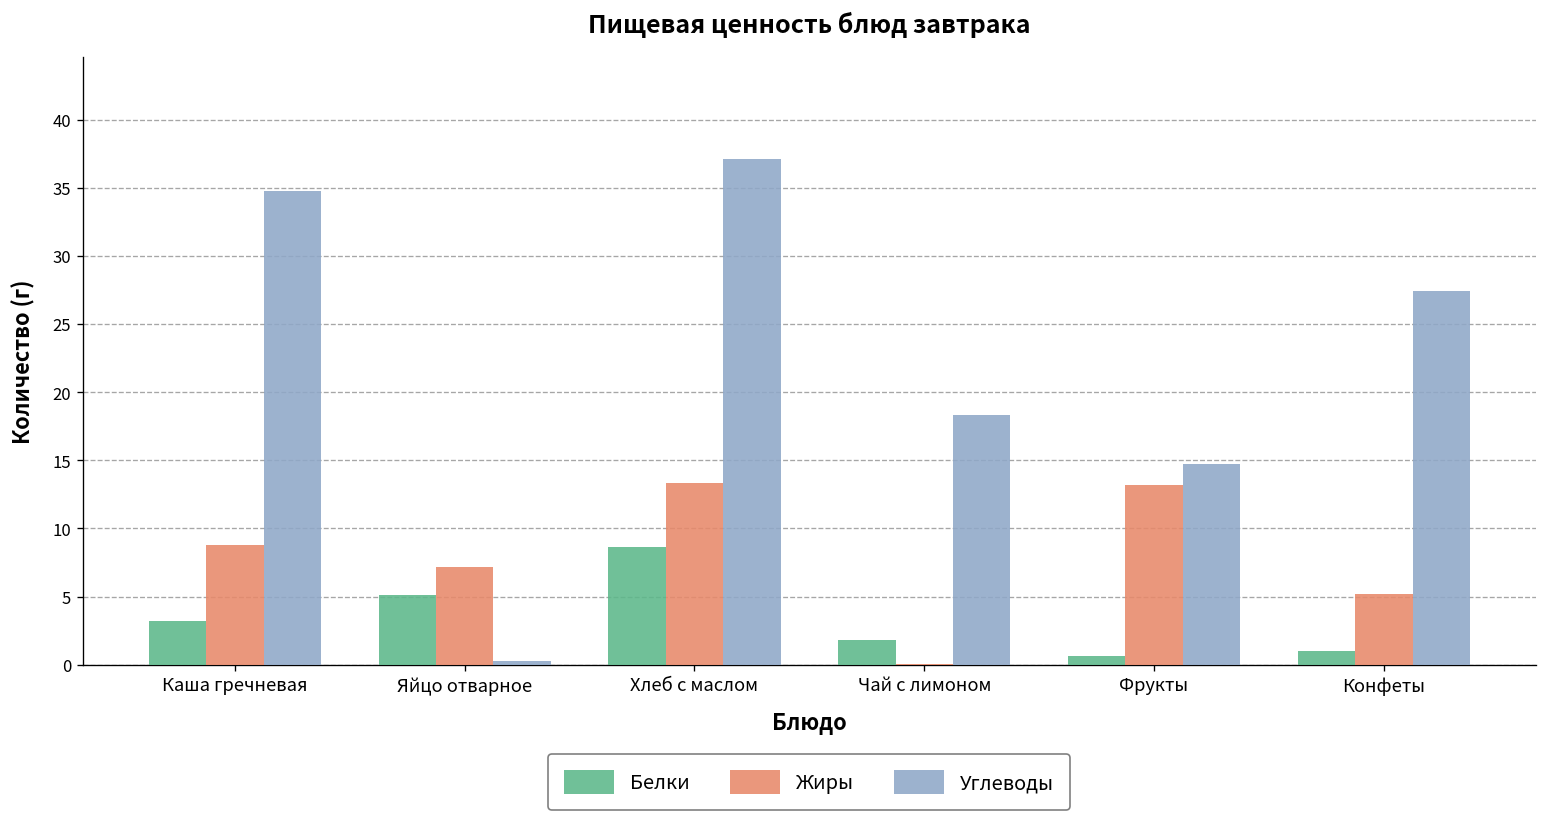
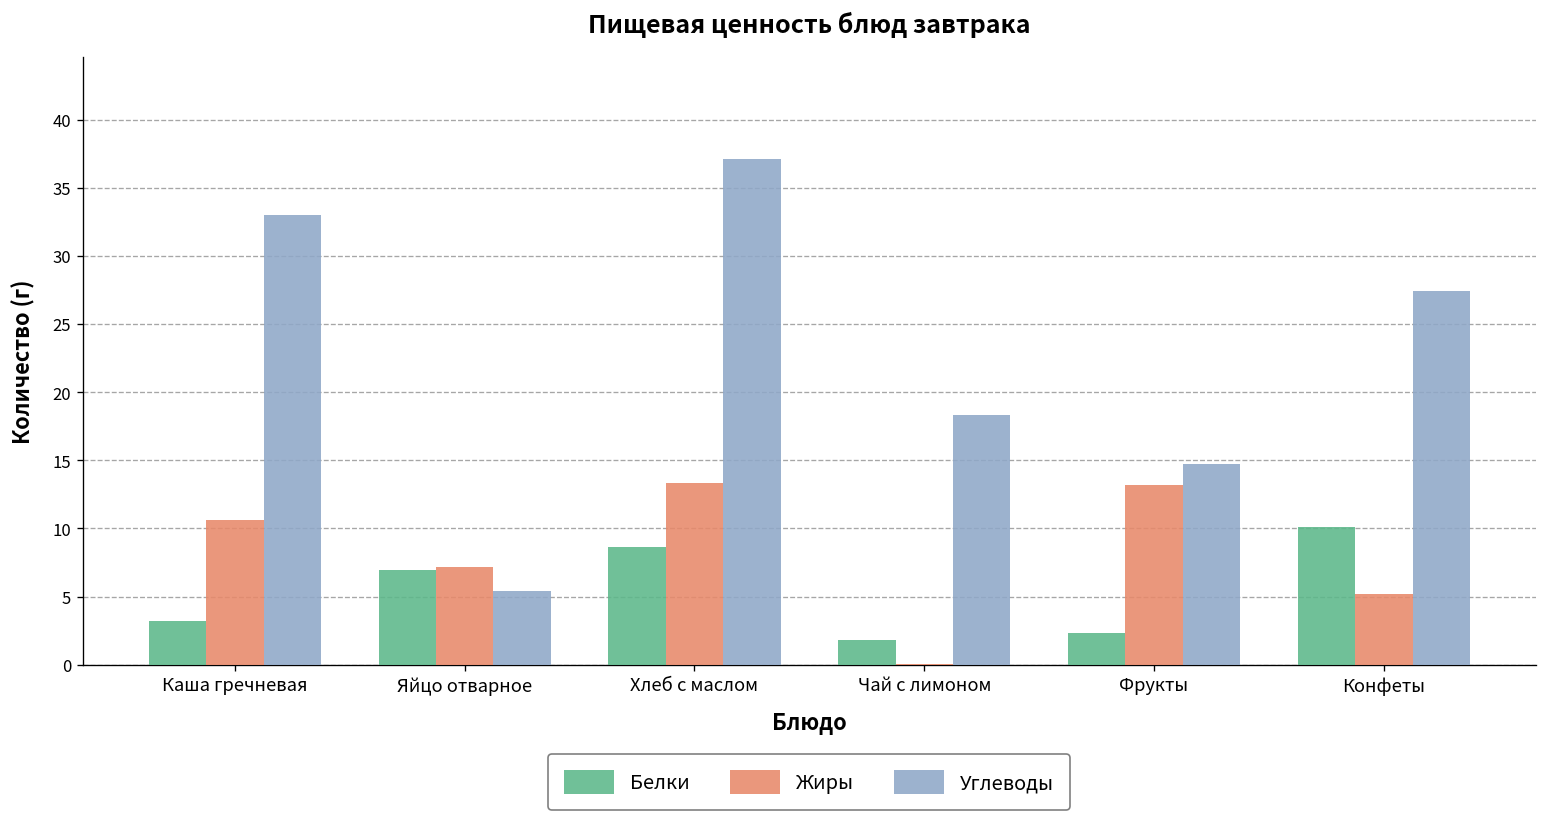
  {
    "Белки": {
      "Каша гречневая": 3.2,
-     "Яйцо отварное": 5.1,
+     "Яйцо отварное": 6.9,
      "Хлеб с маслом": 8.6,
      "Чай с лимоном": 1.8,
-     "Фрукты": 0.6,
-     "Конфеты": 1.0
+     "Фрукты": 2.3,
+     "Конфеты": 10.1
    },
    "Жиры": {
-     "Каша гречневая": 8.8,
+     "Каша гречневая": 10.6,
      "Яйцо отварное": 7.2,
      "Хлеб с маслом": 13.3,
      "Фрукты": 13.2,
      "Конфеты": 5.2
    },
    "Углеводы": {
-     "Каша гречневая": 34.8,
-     "Яйцо отварное": 0.3,
+     "Каша гречневая": 33.0,
+     "Яйцо отварное": 5.4,
      "Хлеб с маслом": 37.2,
      "Чай с лимоном": 18.3,
      "Фрукты": 14.7,
      "Конфеты": 27.4
    }
  }
